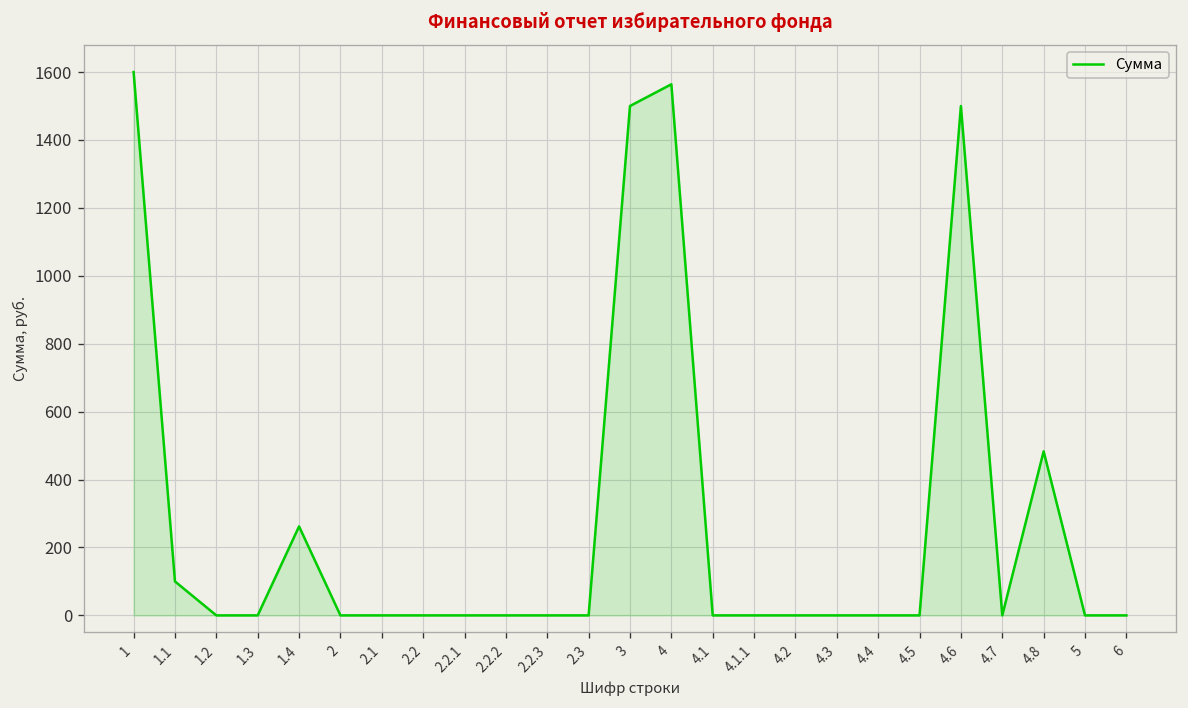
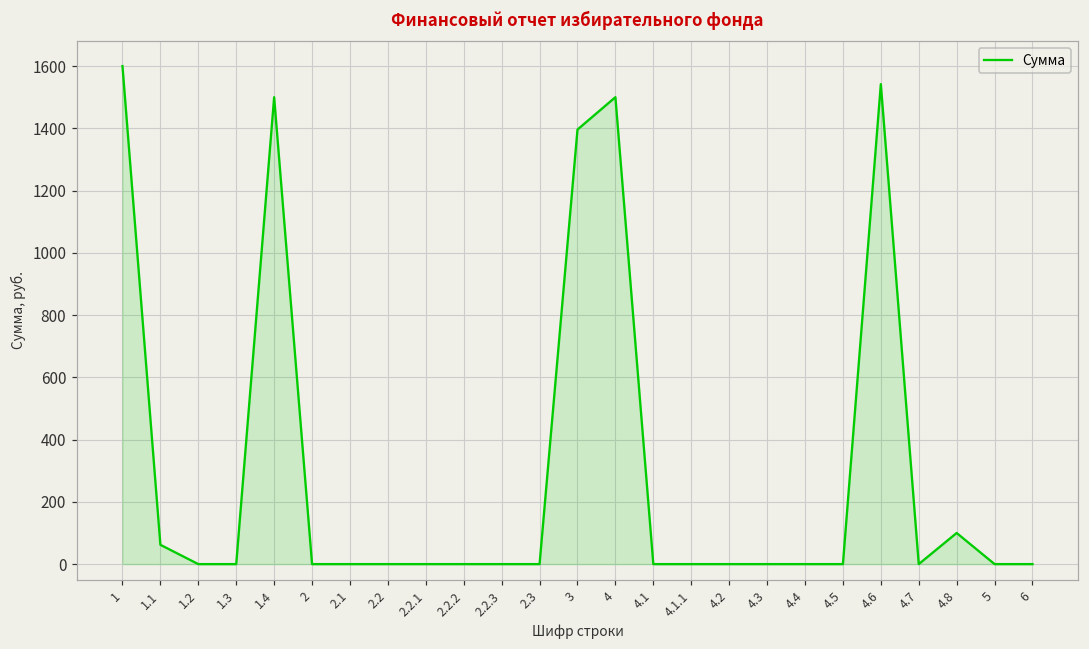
  {
    "1": 1600,
-   "1.1": 100,
+   "1.1": 60,
    "1.2": 0,
    "1.3": 0,
-   "1.4": 260,
+   "1.4": 1500,
    "2": 0,
    "2.1": 0,
    "2.2": 0,
    "2.2.1": 0,
    "2.2.2": 0,
    "2.2.3": 0,
    "2.3": 0,
-   "3": 1500,
-   "4": 1560,
+   "3": 1400,
+   "4": 1500,
    "4.1": 0,
    "4.1.1": 0,
    "4.2": 0,
    "4.3": 0,
    "4.4": 0,
    "4.5": 0,
-   "4.6": 1500,
+   "4.6": 1540,
    "4.7": 0,
-   "4.8": 480,
+   "4.8": 100,
    "5": 0,
    "6": 0
  }
